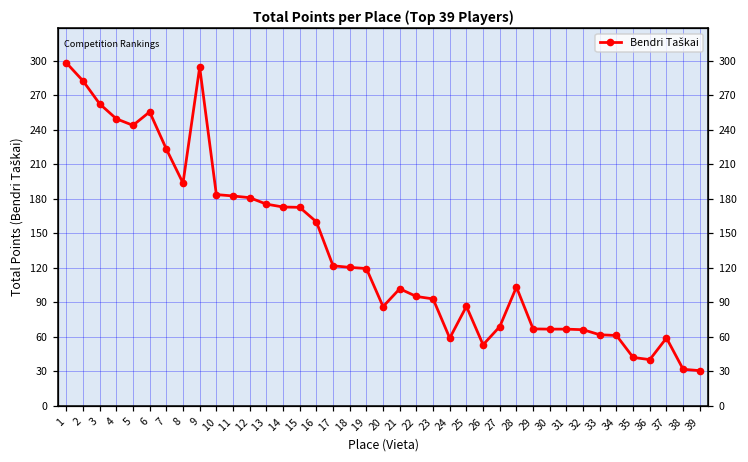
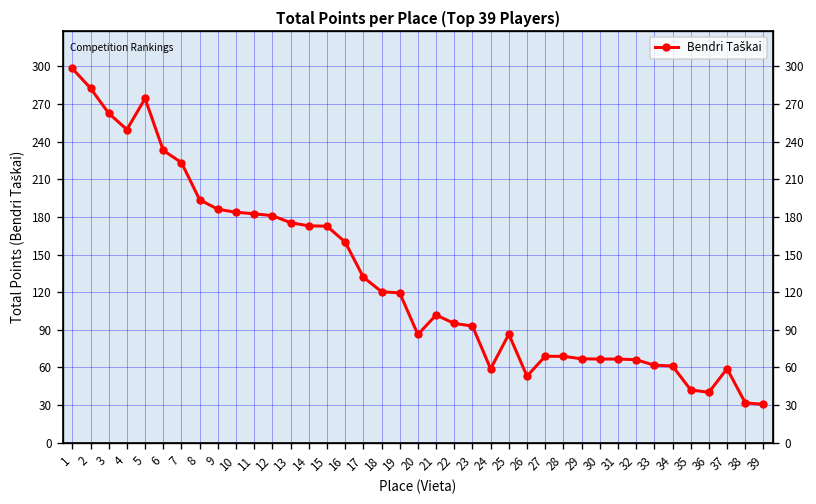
  {
    "1": 298,
    "2": 283,
    "3": 263,
    "4": 250,
-   "5": 244,
-   "6": 256,
+   "5": 274,
+   "6": 233,
    "7": 223,
    "8": 194,
-   "9": 295,
+   "9": 186,
    "10": 184,
    "11": 183,
    "12": 181,
    "13": 175,
    "14": 173,
    "15": 173,
    "16": 160,
-   "17": 122,
+   "17": 132,
    "18": 120,
    "19": 119,
    "20": 86,
    "21": 102,
    "22": 95,
    "23": 93,
    "24": 59,
    "25": 87,
    "26": 53,
    "27": 69,
-   "28": 103,
+   "28": 69,
    "29": 67,
    "30": 67,
    "31": 67,
    "32": 66,
    "33": 62,
    "34": 61,
    "35": 42,
    "36": 40,
    "37": 59,
    "38": 32,
    "39": 31
  }
